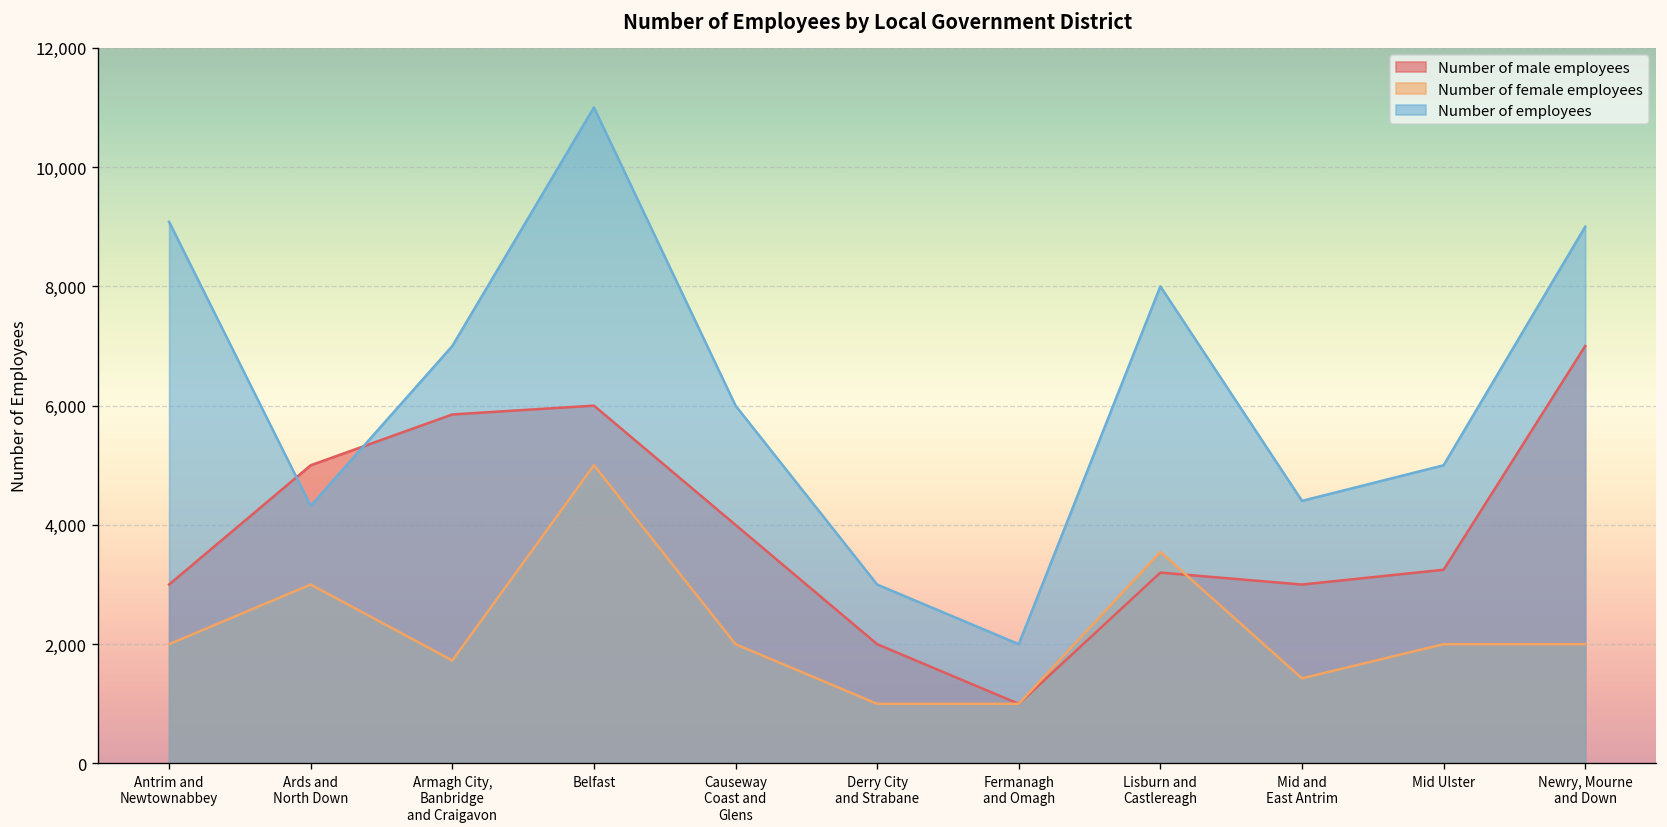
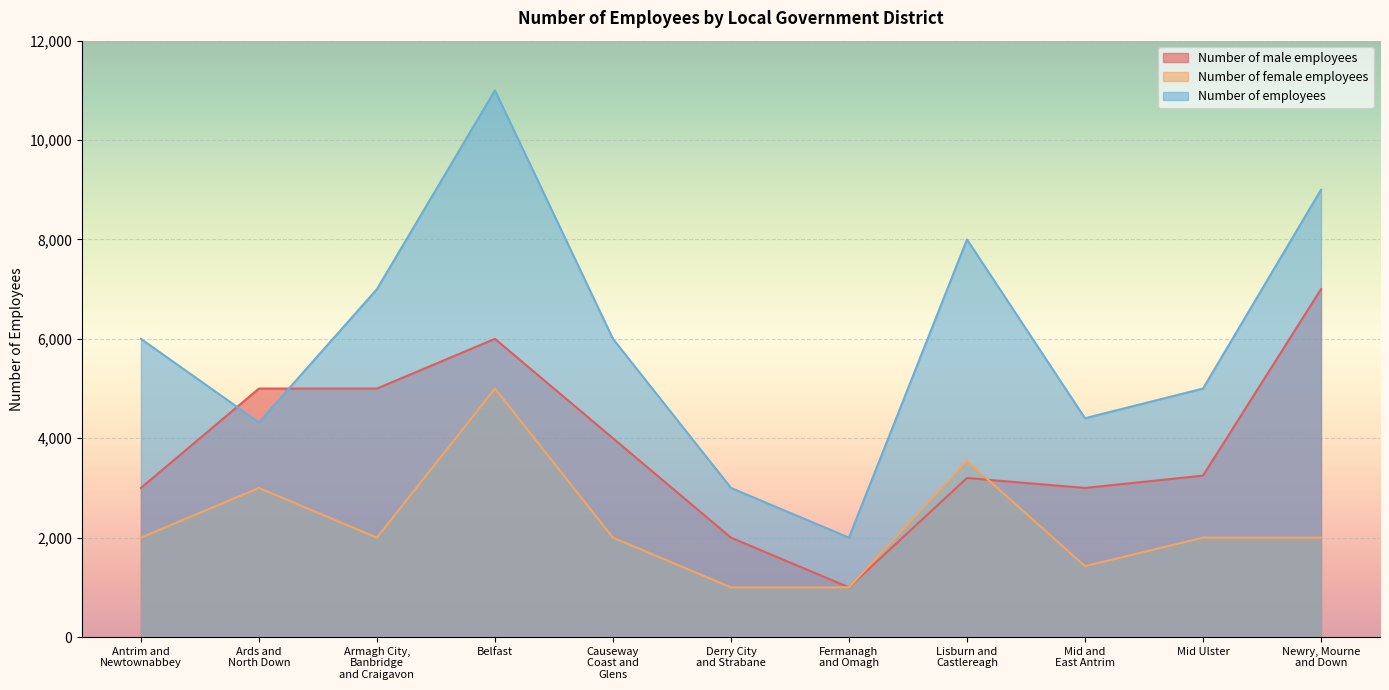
  {
    "Number of male employees": {
      "Antrim and Newtownabbey": "3,000",
      "Ards and North Down": "5,000",
-     "Armagh City, Banbridge and Craigavon": "5,900",
+     "Armagh City, Banbridge and Craigavon": "5,000",
      "Belfast": "6,000",
      "Causeway Coast and Glens": "4,000",
      "Derry City and Strabane": "2,000",
      "Lisburn and Castlereagh": "3,200",
      "Mid and East Antrim": "3,000",
      "Mid Ulster": "3,200",
      "Newry, Mourne and Down": "7,000"
    },
    "Number of female employees": {
      "Antrim and Newtownabbey": "2,000",
      "Ards and North Down": "3,000",
-     "Armagh City, Banbridge and Craigavon": "1,700",
+     "Armagh City, Banbridge and Craigavon": "2,000",
      "Belfast": "5,000",
      "Causeway Coast and Glens": "2,000",
      "Derry City and Strabane": "1,000",
      "Lisburn and Castlereagh": "3,500",
      "Mid and East Antrim": "1,400",
      "Mid Ulster": "2,000",
      "Newry, Mourne and Down": "2,000"
    },
    "Number of employees": {
-     "Antrim and Newtownabbey": "9,100",
+     "Antrim and Newtownabbey": "6,000",
      "Ards and North Down": "4,300",
      "Armagh City, Banbridge and Craigavon": "7,000",
      "Belfast": "11,000",
      "Causeway Coast and Glens": "6,000",
      "Derry City and Strabane": "3,000",
      "Fermanagh and Omagh": "2,000",
      "Lisburn and Castlereagh": "8,000",
      "Mid and East Antrim": "4,400",
      "Mid Ulster": "5,000",
      "Newry, Mourne and Down": "9,000"
    }
  }
